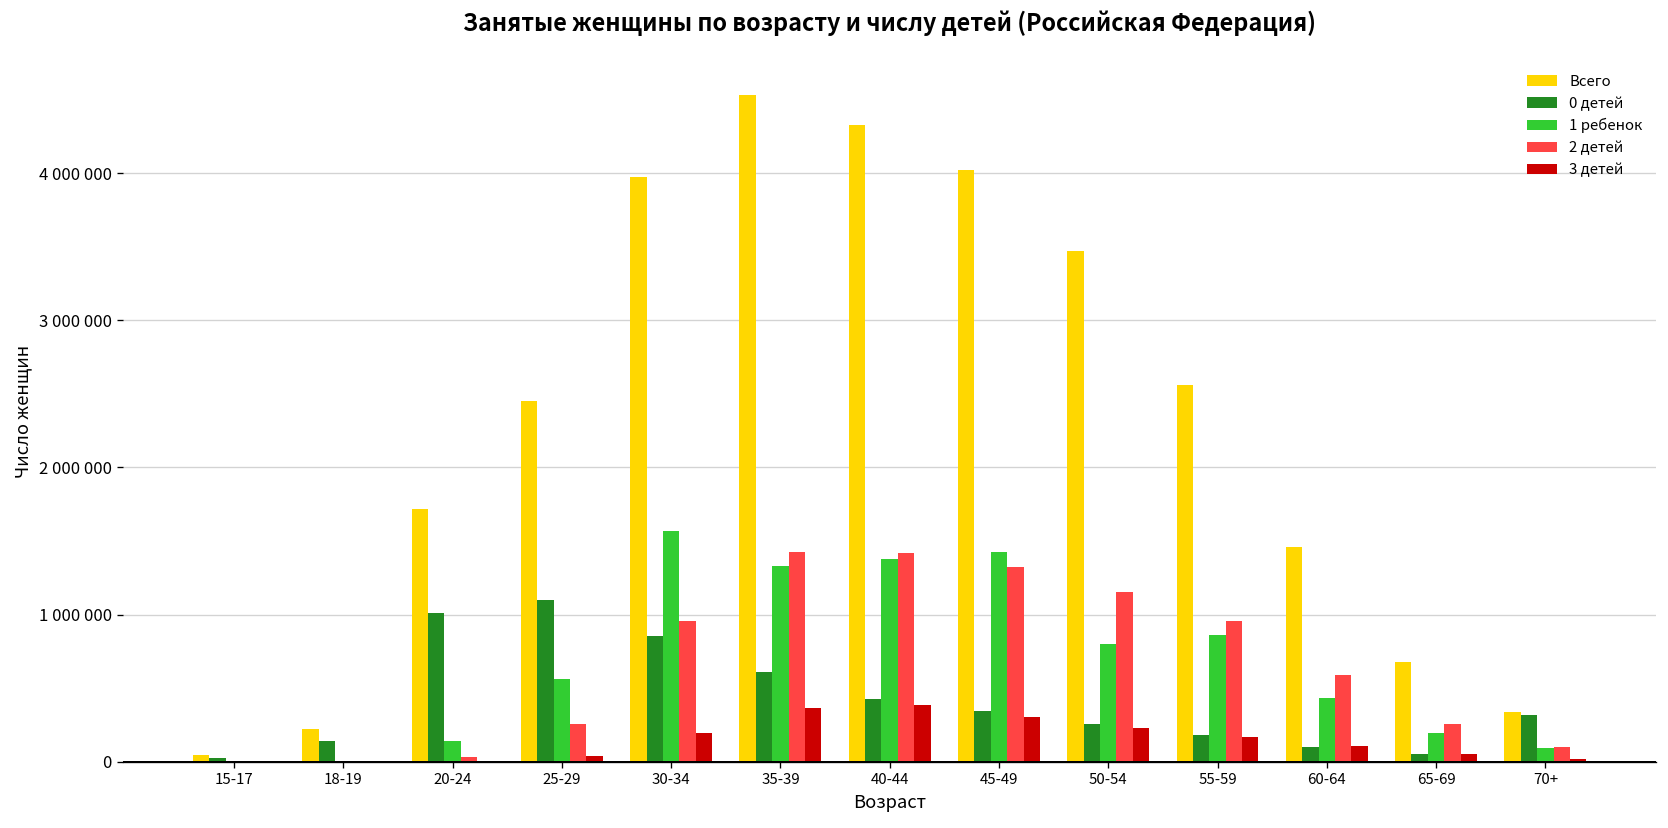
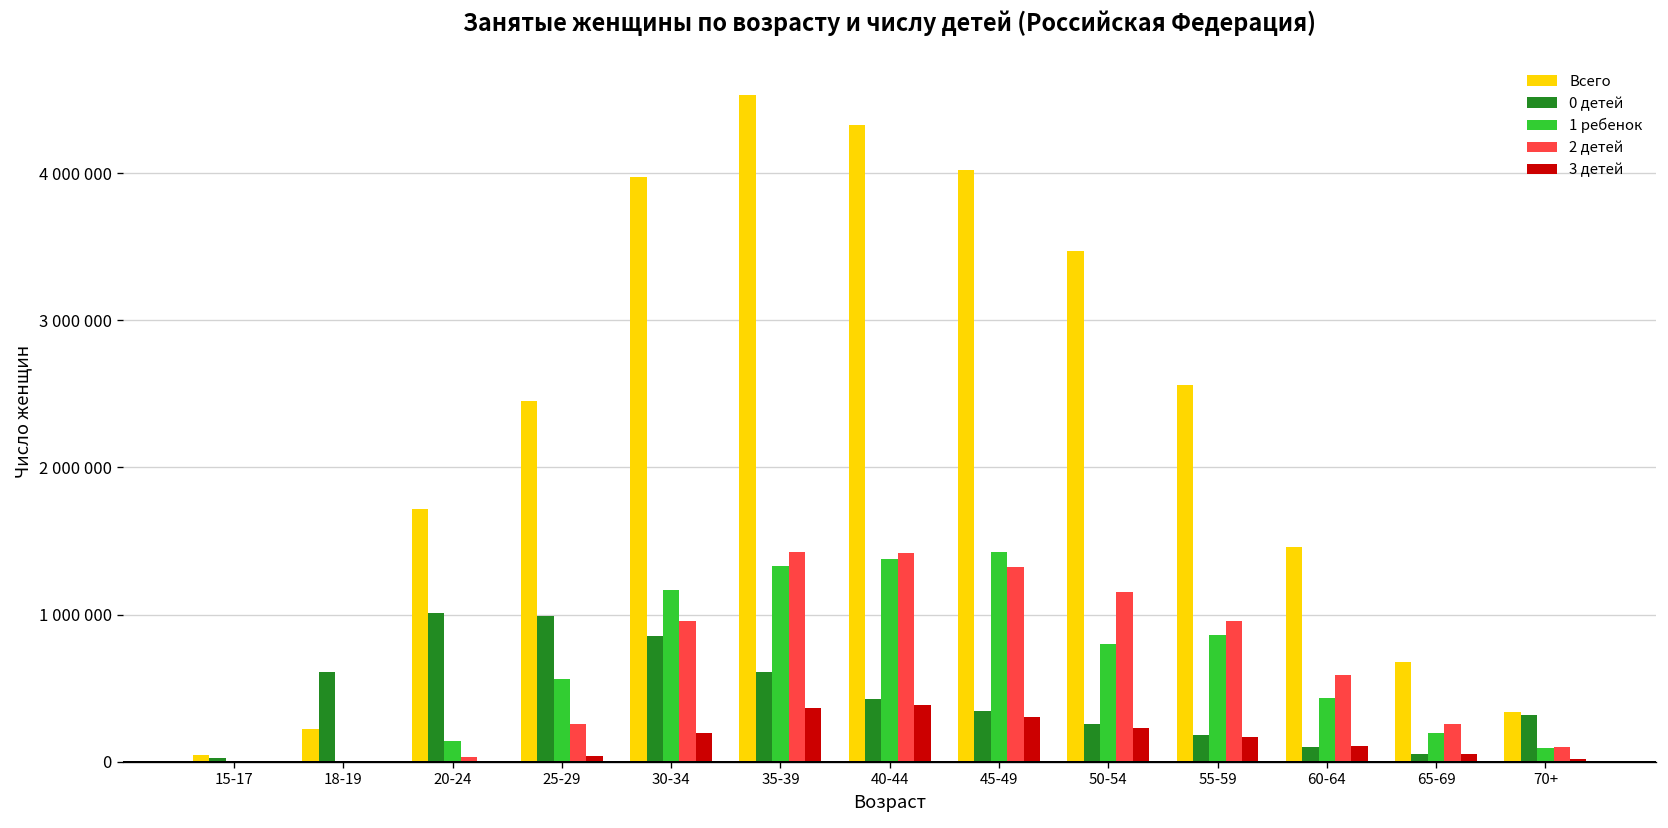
  {
    "Всего": {
      "15-17": 40000,
      "18-19": 220000,
      "20-24": 1720000,
      "25-29": 2450000,
      "30-34": 3970000,
      "35-39": 4530000,
      "40-44": 4330000,
      "45-49": 4020000,
      "50-54": 3470000,
      "55-59": 2560000,
      "60-64": 1460000,
      "65-69": 680000,
      "70+": 330000
    },
    "0 детей": {
      "15-17": 30000,
-     "18-19": 140000,
+     "18-19": 610000,
      "20-24": 1010000,
-     "25-29": 1100000,
+     "25-29": 990000,
      "30-34": 850000,
      "35-39": 610000,
      "40-44": 420000,
      "45-49": 340000,
      "50-54": 260000,
      "55-59": 180000,
      "60-64": 100000,
      "65-69": 50000,
      "70+": 310000
    },
    "1 ребенок": {
      "20-24": 140000,
      "25-29": 560000,
-     "30-34": 1570000,
+     "30-34": 1170000,
      "35-39": 1330000,
      "40-44": 1370000,
      "45-49": 1430000,
      "50-54": 800000,
      "55-59": 860000,
      "60-64": 440000,
      "65-69": 200000,
      "70+": 90000
    },
    "2 детей": {
      "20-24": 30000,
      "25-29": 260000,
      "30-34": 960000,
      "35-39": 1430000,
      "40-44": 1420000,
      "45-49": 1320000,
      "50-54": 1160000,
      "55-59": 960000,
      "60-64": 590000,
      "65-69": 250000,
      "70+": 100000
    },
    "3 детей": {
      "25-29": 40000,
      "30-34": 200000,
      "35-39": 360000,
      "40-44": 390000,
      "45-49": 300000,
      "50-54": 230000,
      "55-59": 170000,
      "60-64": 110000,
      "65-69": 50000
    }
  }
